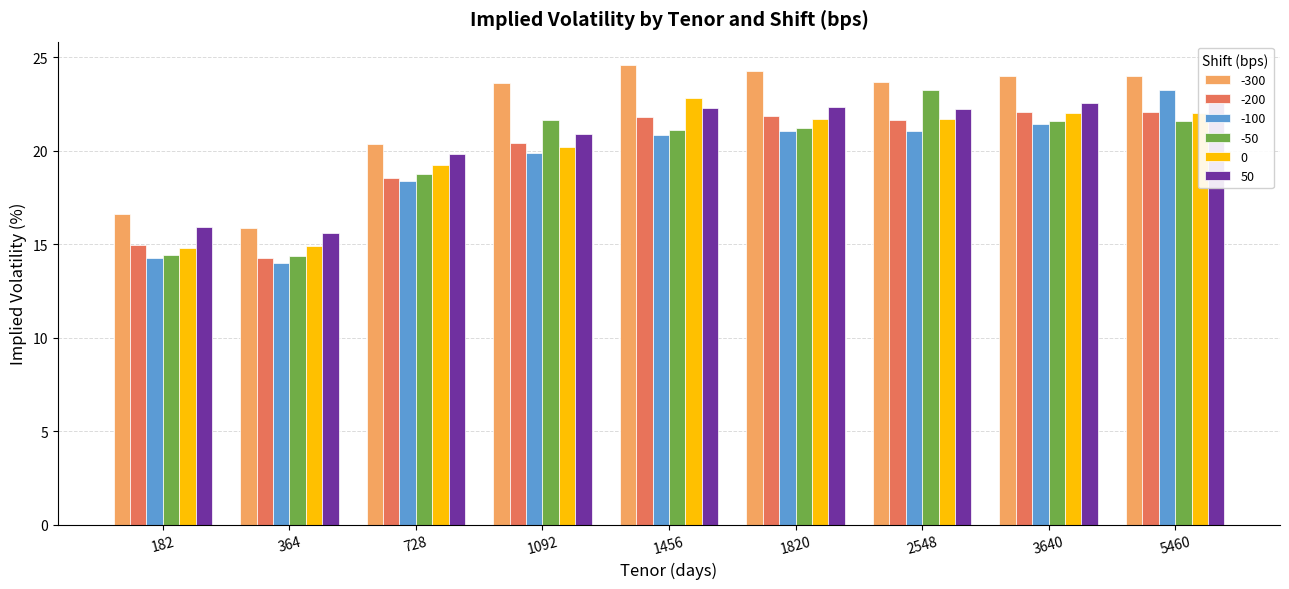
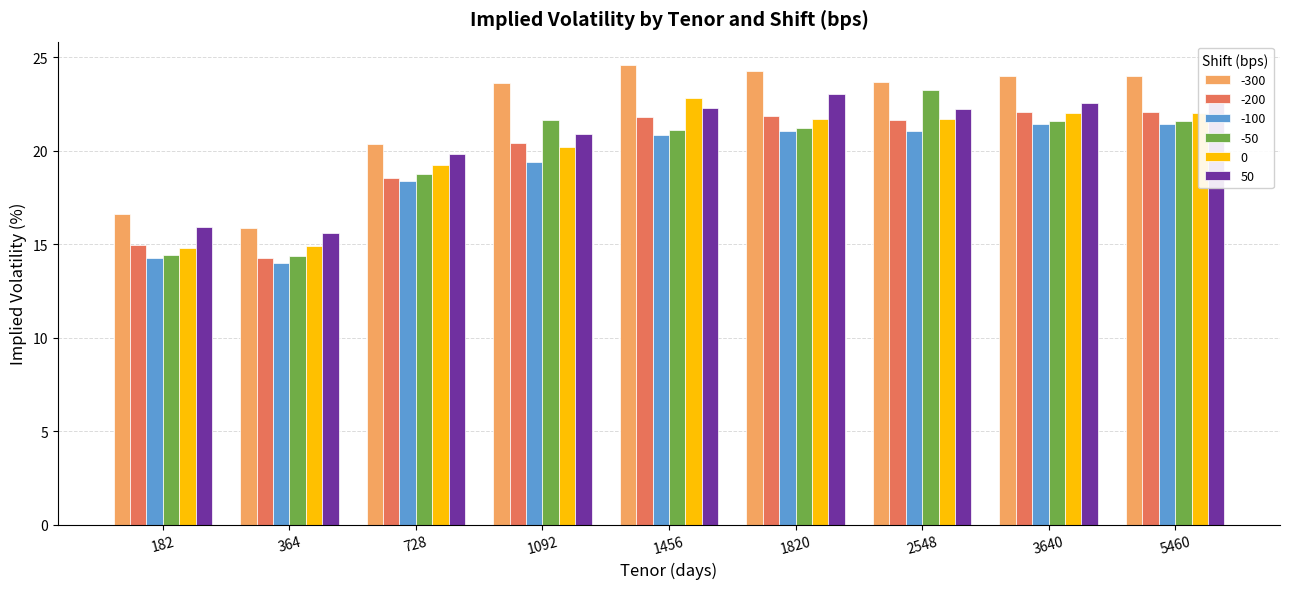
  {
    "-100": {
      "182": 14.3,
      "364": 14.0,
      "728": 18.4,
-     "1092": 19.9,
+     "1092": 19.4,
      "1456": 20.9,
      "1820": 21.1,
      "2548": 21.1,
      "3640": 21.5,
-     "5460": 23.3
+     "5460": 21.5
    },
    "-50": {
      "182": 14.4,
      "364": 14.4,
      "728": 18.7,
      "1092": 21.6,
      "1456": 21.1,
      "1820": 21.2,
      "2548": 23.3,
      "3640": 21.6,
      "5460": 21.6
    },
    "0": {
      "182": 14.8,
      "364": 14.9,
      "728": 19.2,
      "1092": 20.2,
      "1456": 22.8,
      "1820": 21.7,
      "2548": 21.7,
      "3640": 22.0
    },
    "50": {
      "182": 15.9,
      "364": 15.6,
      "728": 19.8,
      "1092": 20.9,
      "1456": 22.3,
-     "1820": 22.3,
+     "1820": 23.1,
      "2548": 22.3,
      "3640": 22.6
    }
  }
